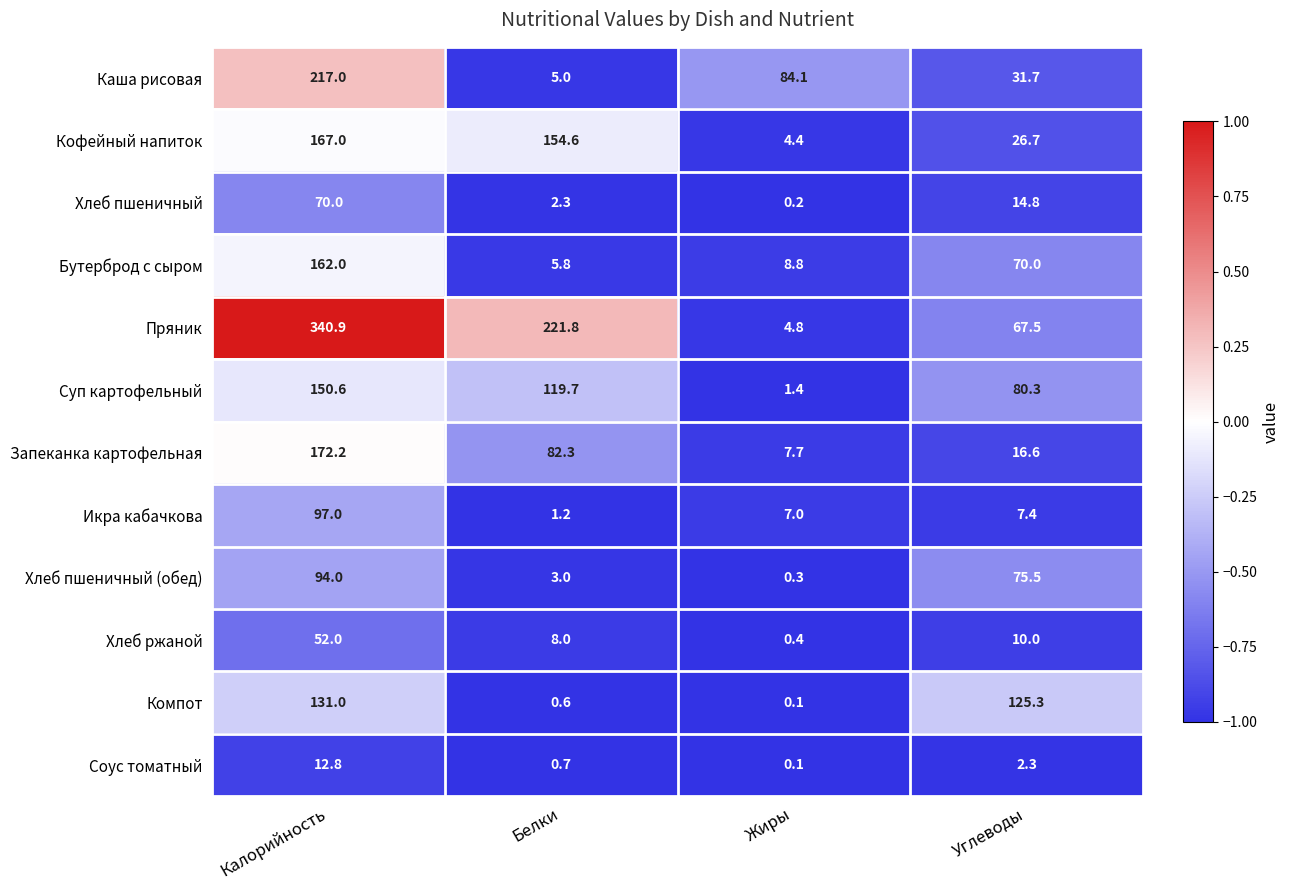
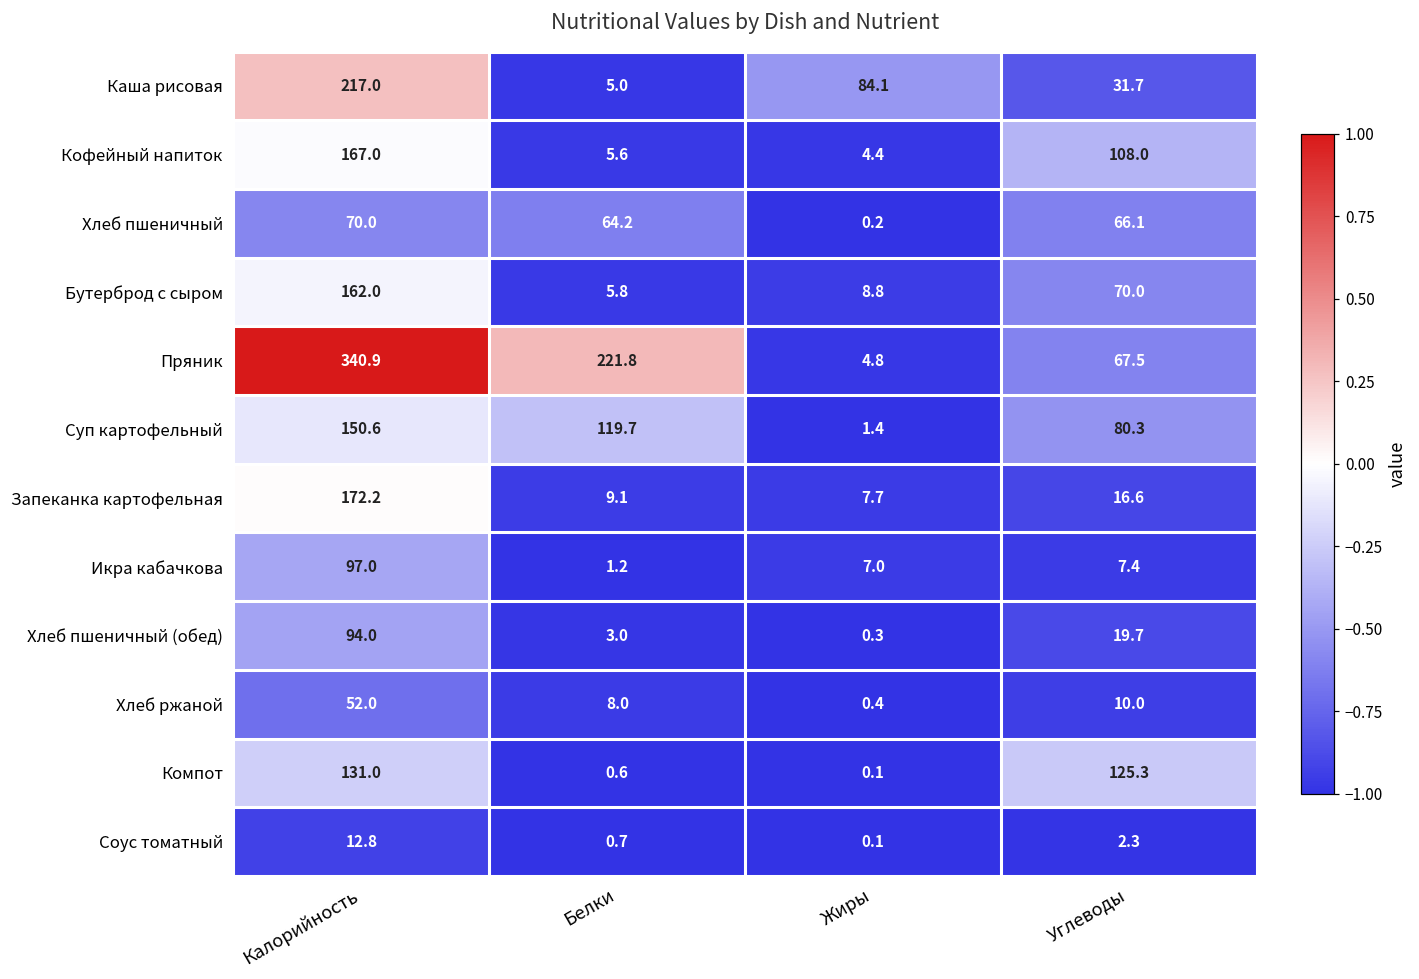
  {
    "Каша рисовая": {
      "Калорийность": 217.0,
      "Белки": 5.0,
      "Жиры": 84.1,
      "Углеводы": 31.7
    },
    "Кофейный напиток": {
      "Калорийность": 167.0,
-     "Белки": 154.6,
+     "Белки": 5.6,
      "Жиры": 4.4,
-     "Углеводы": 26.7
+     "Углеводы": 108.0
    },
    "Хлеб пшеничный": {
      "Калорийность": 70.0,
-     "Белки": 2.3,
+     "Белки": 64.2,
      "Жиры": 0.2,
-     "Углеводы": 14.8
+     "Углеводы": 66.1
    },
    "Бутерброд с сыром": {
      "Калорийность": 162.0,
      "Белки": 5.8,
      "Жиры": 8.8,
      "Углеводы": 70.0
    },
    "Пряник": {
      "Калорийность": 340.9,
      "Белки": 221.8,
      "Жиры": 4.8,
      "Углеводы": 67.5
    },
    "Суп картофельный": {
      "Калорийность": 150.6,
      "Белки": 119.7,
      "Жиры": 1.4,
      "Углеводы": 80.3
    },
    "Запеканка картофельная": {
      "Калорийность": 172.2,
-     "Белки": 82.3,
+     "Белки": 9.1,
      "Жиры": 7.7,
      "Углеводы": 16.6
    },
    "Икра кабачкова": {
      "Калорийность": 97.0,
      "Белки": 1.2,
      "Жиры": 7.0,
      "Углеводы": 7.4
    },
    "Хлеб пшеничный (обед)": {
      "Калорийность": 94.0,
      "Белки": 3.0,
      "Жиры": 0.3,
-     "Углеводы": 75.5
+     "Углеводы": 19.7
    },
    "Хлеб ржаной": {
      "Калорийность": 52.0,
      "Белки": 8.0,
      "Жиры": 0.4,
      "Углеводы": 10.0
    },
    "Компот": {
      "Калорийность": 131.0,
      "Белки": 0.6,
      "Жиры": 0.1,
      "Углеводы": 125.3
    },
    "Соус томатный": {
      "Калорийность": 12.8,
      "Белки": 0.7,
      "Жиры": 0.1,
      "Углеводы": 2.3
    }
  }
